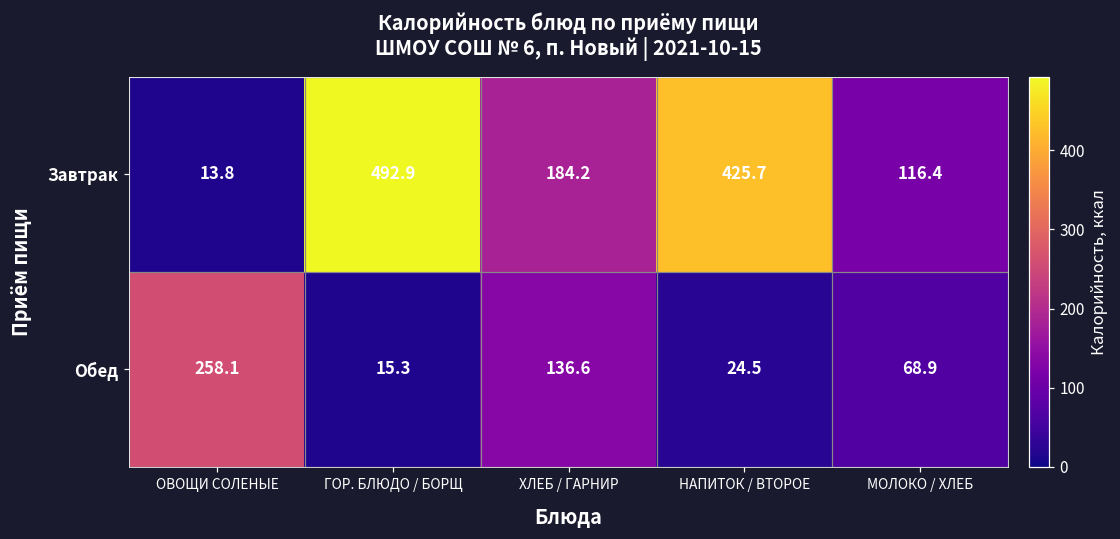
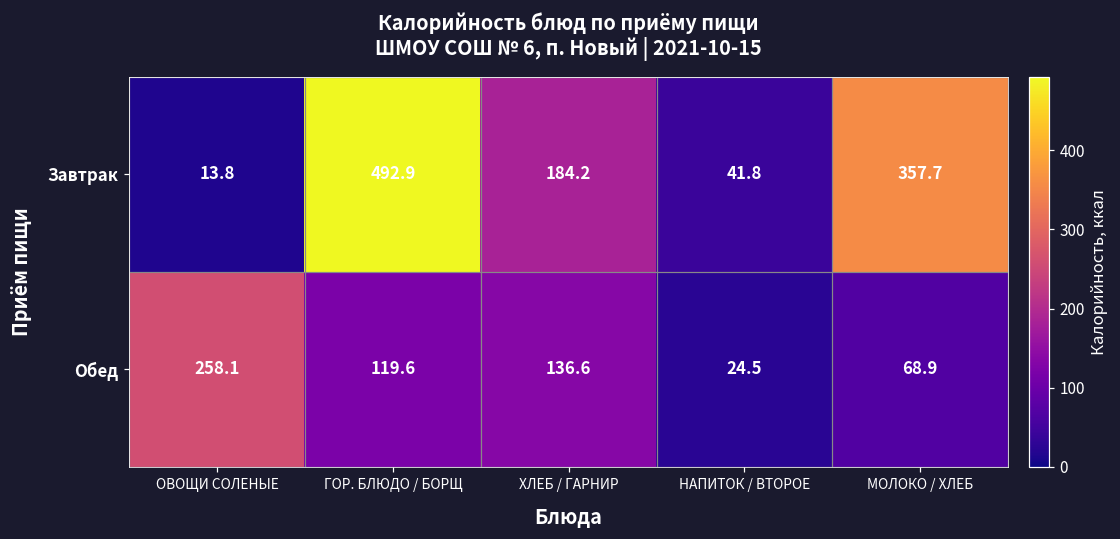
  {
    "Завтрак": {
      "ОВОЩИ СОЛЕНЫЕ": 13.8,
      "ГОР. БЛЮДО / БОРЩ": 492.9,
      "ХЛЕБ / ГАРНИР": 184.2,
-     "НАПИТОК / ВТОРОЕ": 425.7,
-     "МОЛОКО / ХЛЕБ": 116.4
+     "НАПИТОК / ВТОРОЕ": 41.8,
+     "МОЛОКО / ХЛЕБ": 357.7
    },
    "Обед": {
      "ОВОЩИ СОЛЕНЫЕ": 258.1,
-     "ГОР. БЛЮДО / БОРЩ": 15.3,
+     "ГОР. БЛЮДО / БОРЩ": 119.6,
      "ХЛЕБ / ГАРНИР": 136.6,
      "НАПИТОК / ВТОРОЕ": 24.5,
      "МОЛОКО / ХЛЕБ": 68.9
    }
  }
